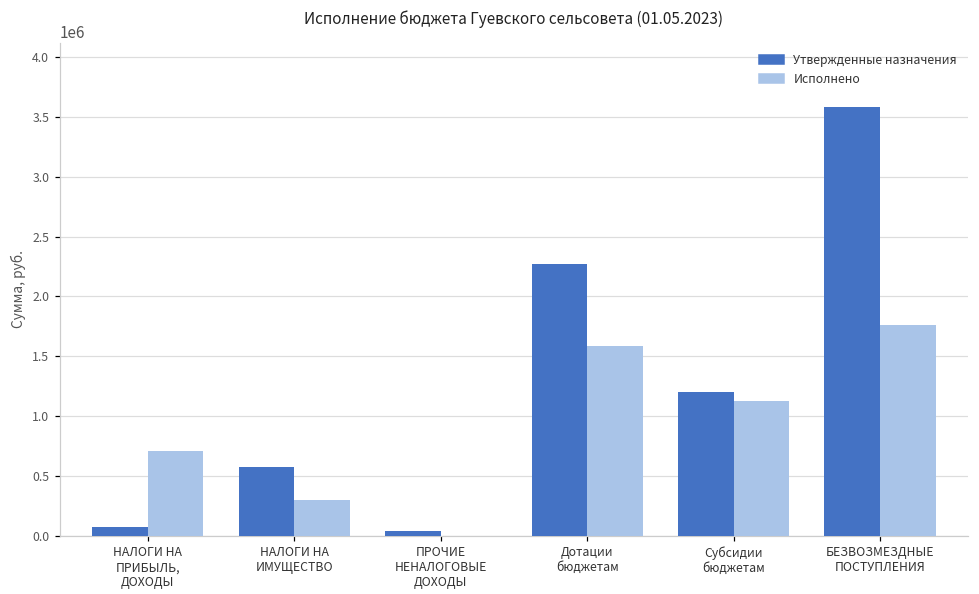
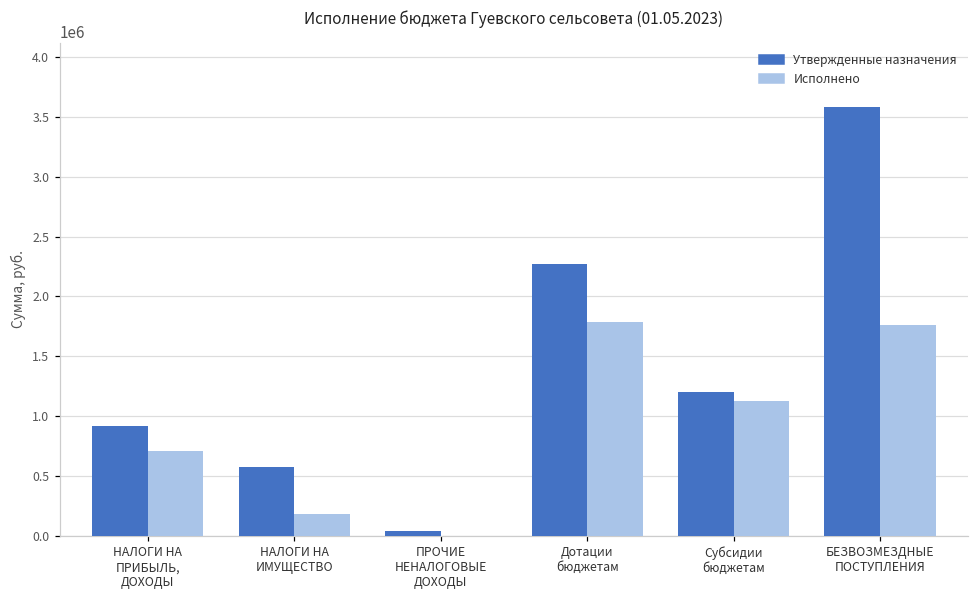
  {
    "Утвержденные назначения": {
-     "НАЛОГИ НА ПРИБЫЛЬ, ДОХОДЫ": 70000,
+     "НАЛОГИ НА ПРИБЫЛЬ, ДОХОДЫ": 920000,
      "НАЛОГИ НА ИМУЩЕСТВО": 570000,
      "ПРОЧИЕ НЕНАЛОГОВЫЕ ДОХОДЫ": 40000,
      "Дотации бюджетам": 2270000,
      "Субсидии бюджетам": 1200000,
      "БЕЗВОЗМЕЗДНЫЕ ПОСТУПЛЕНИЯ": 3580000
    },
    "Исполнено": {
      "НАЛОГИ НА ПРИБЫЛЬ, ДОХОДЫ": 710000,
-     "НАЛОГИ НА ИМУЩЕСТВО": 300000,
+     "НАЛОГИ НА ИМУЩЕСТВО": 180000,
      "ПРОЧИЕ НЕНАЛОГОВЫЕ ДОХОДЫ": 0,
-     "Дотации бюджетам": 1590000,
+     "Дотации бюджетам": 1790000,
      "Субсидии бюджетам": 1120000,
      "БЕЗВОЗМЕЗДНЫЕ ПОСТУПЛЕНИЯ": 1760000
    }
  }
